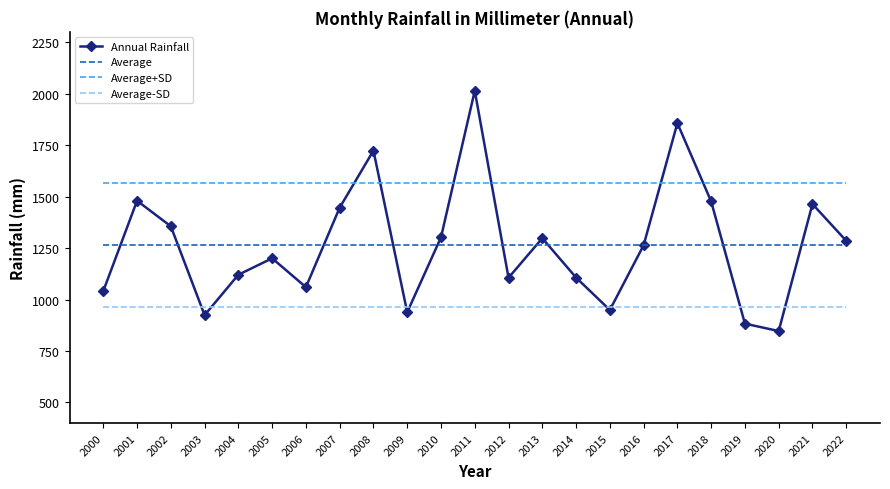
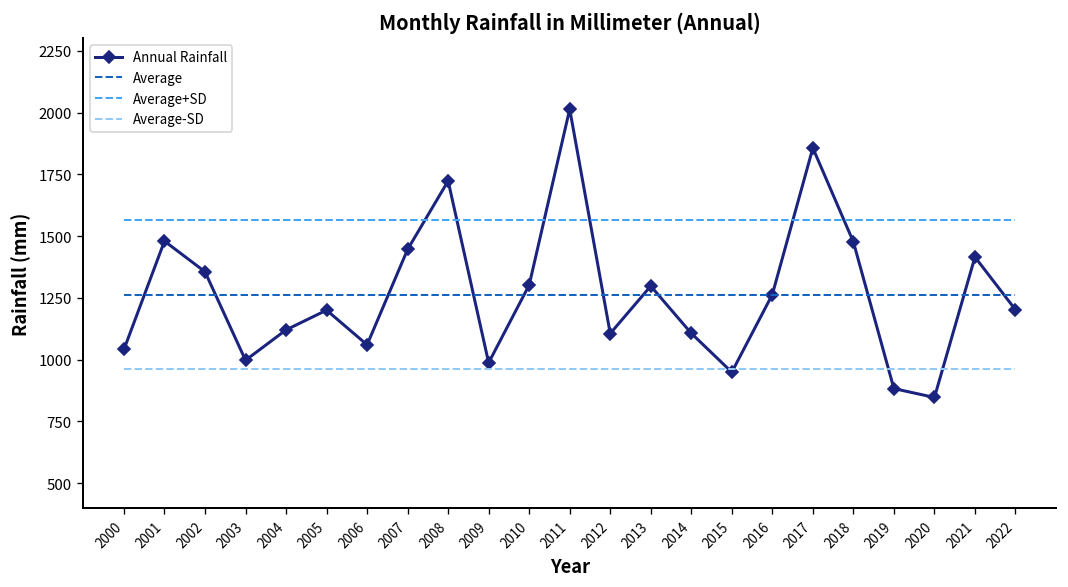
  {
    "Annual Rainfall": {
      "2000": 1040,
      "2001": 1480,
      "2002": 1360,
-     "2003": 920,
+     "2003": 1000,
      "2004": 1120,
      "2005": 1200,
      "2006": 1060,
      "2007": 1450,
      "2008": 1720,
-     "2009": 940,
+     "2009": 990,
      "2010": 1300,
      "2011": 2010,
      "2012": 1110,
      "2013": 1300,
      "2014": 1110,
      "2017": 1860,
      "2018": 1480,
      "2019": 880,
      "2020": 850,
-     "2021": 1460,
-     "2022": 1290
+     "2021": 1420,
+     "2022": 1200
    },
    "Average": {
      "2000": 1260,
      "2001": 1260,
      "2002": 1260,
      "2003": 1260,
      "2004": 1260,
      "2005": 1260,
      "2006": 1260,
      "2007": 1260,
      "2008": 1260,
      "2009": 1260,
      "2010": 1260,
      "2011": 1260,
      "2012": 1260,
      "2013": 1260,
      "2014": 1260,
      "2015": 1260,
      "2017": 1260,
      "2018": 1260,
      "2019": 1260,
      "2020": 1260,
      "2021": 1260,
      "2022": 1260
    },
    "Average+SD": {
      "2000": 1560,
      "2001": 1560,
      "2002": 1560,
      "2003": 1560,
      "2004": 1560,
      "2005": 1560,
      "2006": 1560,
      "2007": 1560,
      "2008": 1560,
      "2009": 1560,
      "2010": 1560,
      "2011": 1560,
      "2012": 1560,
      "2013": 1560,
      "2014": 1560,
      "2015": 1560,
      "2016": 1560,
      "2017": 1560,
      "2018": 1560,
      "2019": 1560,
      "2020": 1560,
      "2021": 1560,
      "2022": 1560
    },
    "Average-SD": {
      "2000": 960,
      "2001": 960,
      "2002": 960,
      "2003": 960,
      "2004": 960,
      "2005": 960,
      "2006": 960,
      "2007": 960,
      "2008": 960,
      "2009": 960,
      "2010": 960,
      "2011": 960,
      "2012": 960,
      "2013": 960,
      "2014": 960,
      "2016": 960,
      "2017": 960,
      "2018": 960,
      "2019": 960,
      "2020": 960,
      "2021": 960,
      "2022": 960
    }
  }
